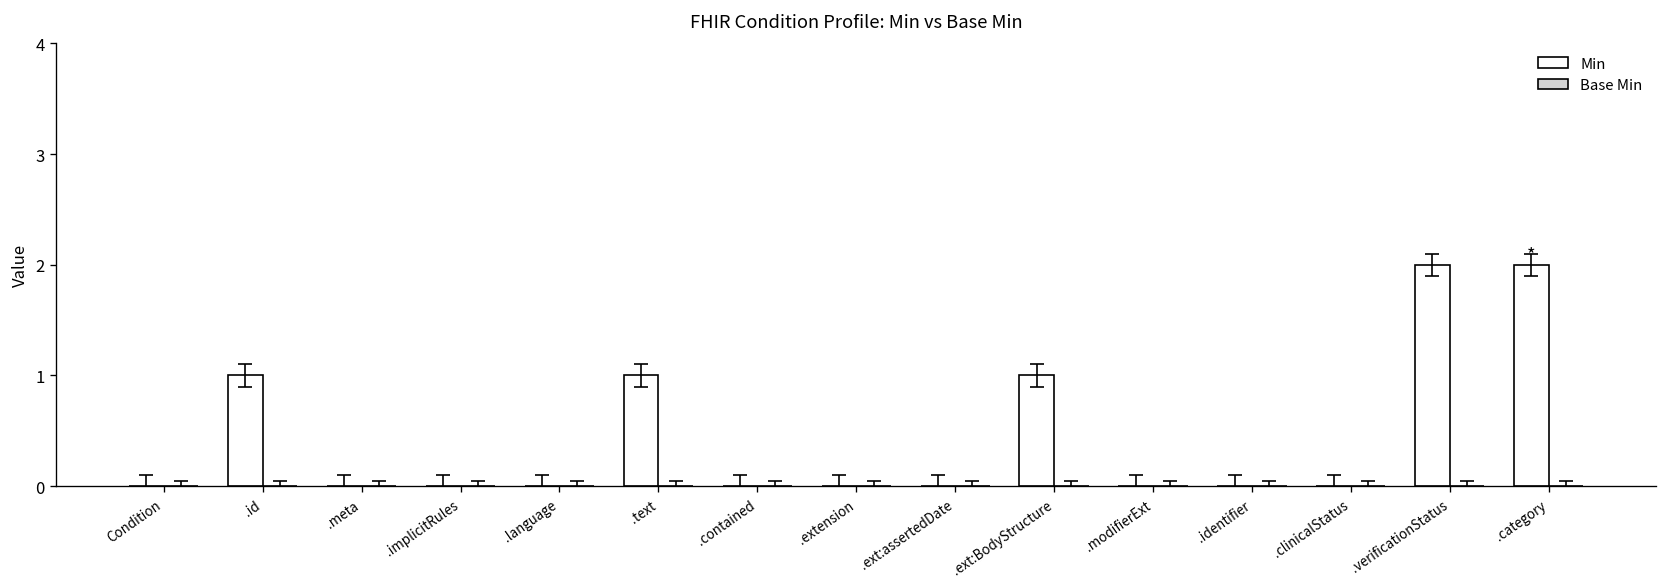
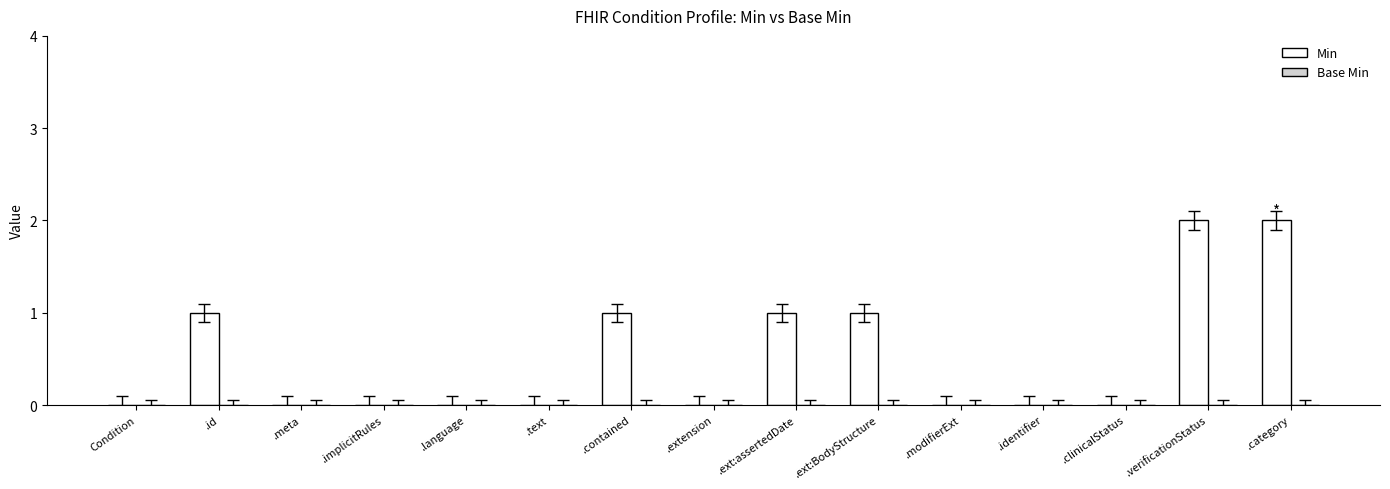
  {
    "Min": {
      "Condition": 0,
      ".id": 1,
      ".meta": 0,
      ".implicitRules": 0,
      ".language": 0,
-     ".text": 1,
-     ".contained": 0,
+     ".text": 0,
+     ".contained": 1,
      ".extension": 0,
-     ".ext:assertedDate": 0,
+     ".ext:assertedDate": 1,
      ".ext:BodyStructure": 1,
      ".modifierExt": 0,
      ".identifier": 0,
      ".clinicalStatus": 0,
      ".verificationStatus": 2,
      ".category": 2
    },
    "Base Min": {
      "Condition": 0,
      ".id": 0,
      ".meta": 0,
      ".implicitRules": 0,
      ".language": 0,
      ".text": 0,
      ".contained": 0,
      ".extension": 0,
      ".ext:assertedDate": 0,
      ".ext:BodyStructure": 0,
      ".modifierExt": 0,
      ".identifier": 0,
      ".clinicalStatus": 0,
      ".verificationStatus": 0,
      ".category": 0
    }
  }
